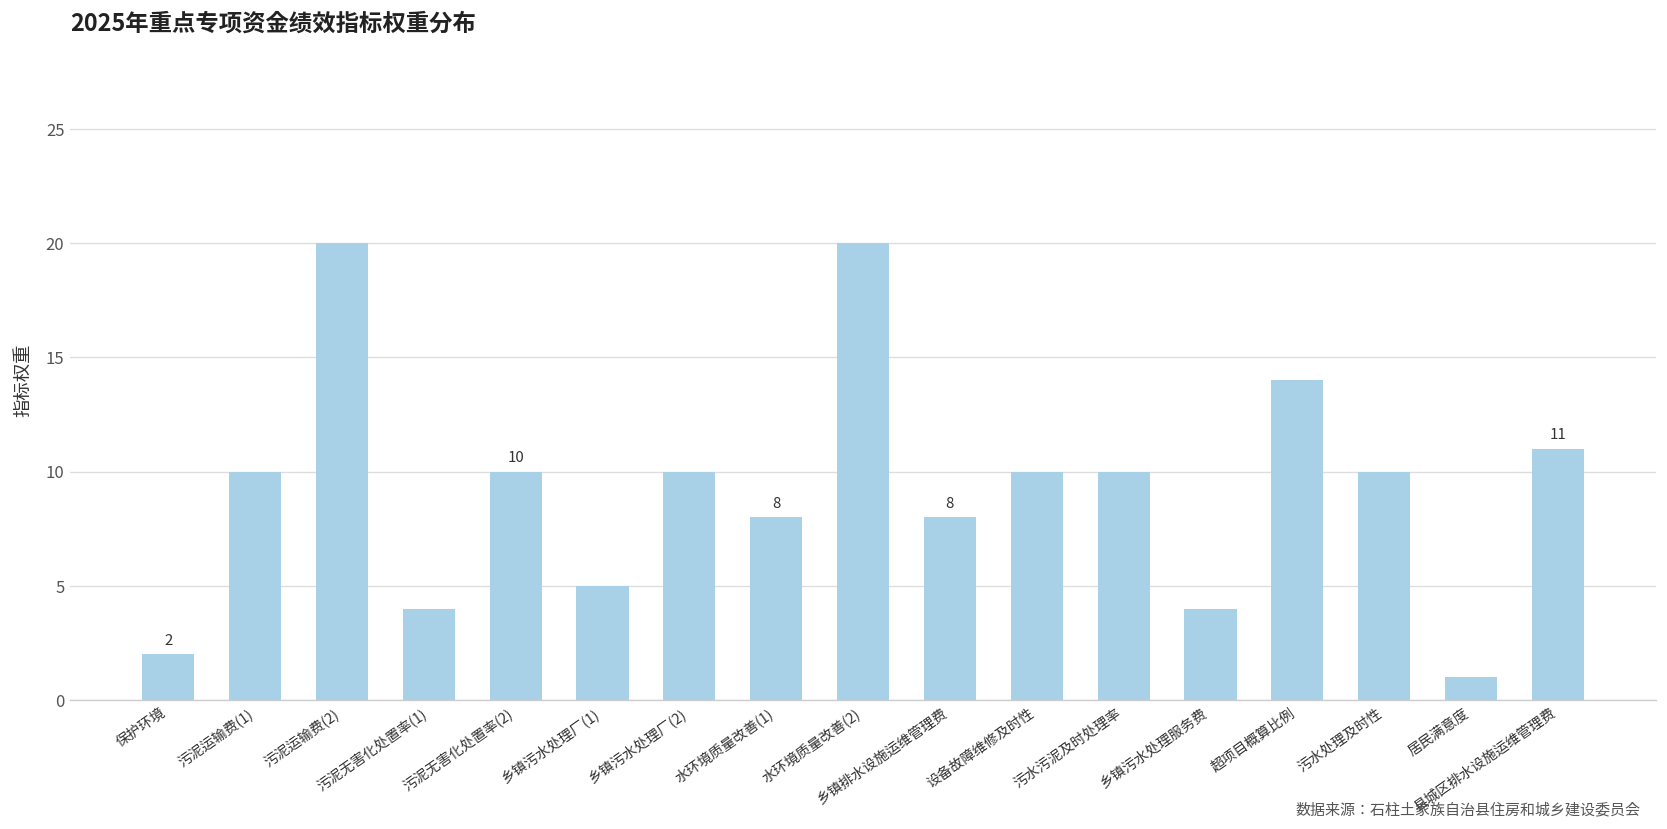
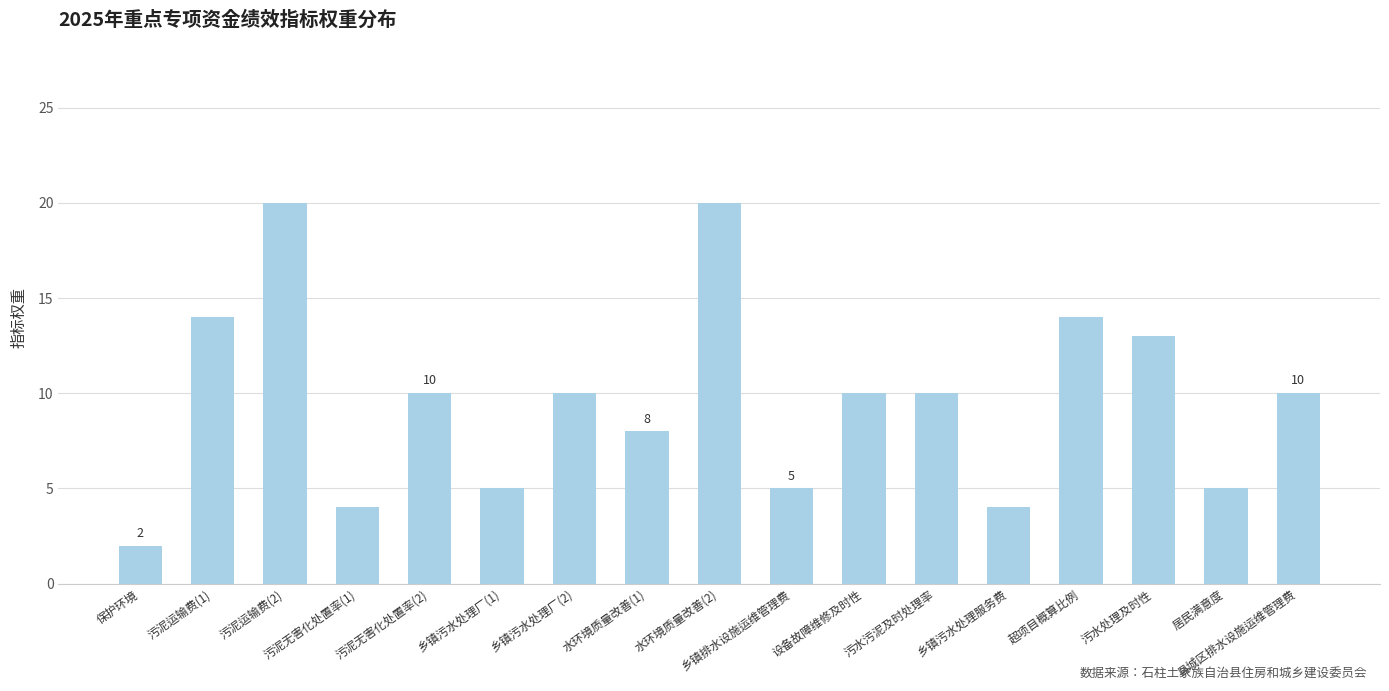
  {
    "保护环境": 2,
-   "污泥运输费(1)": 10,
+   "污泥运输费(1)": 14,
    "污泥无害化处置率(2)": 10,
    "水环境质量改善(1)": 8,
-   "乡镇排水设施运维管理费": 8,
-   "污水处理及时性": 10,
-   "居民满意度": 1,
-   "县城区排水设施运维管理费": 11
+   "乡镇排水设施运维管理费": 5,
+   "污水处理及时性": 13,
+   "居民满意度": 5,
+   "县城区排水设施运维管理费": 10
  }
